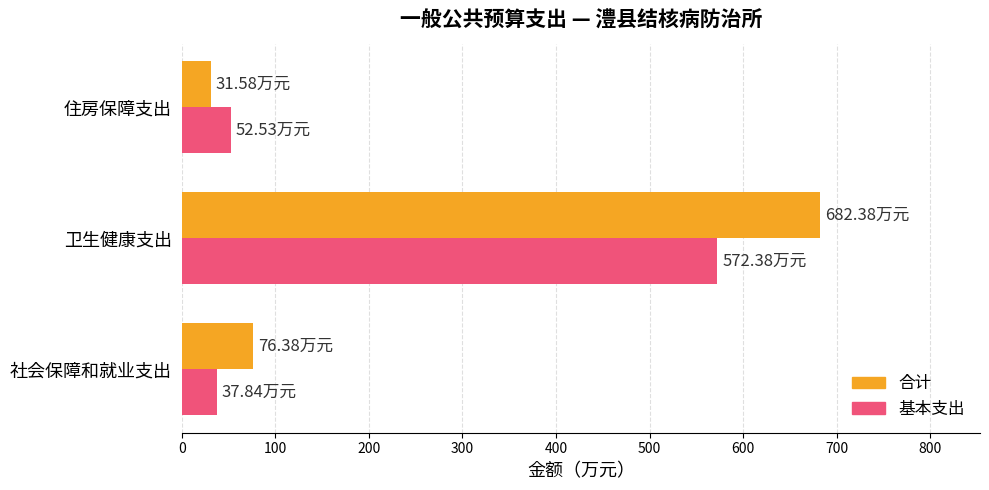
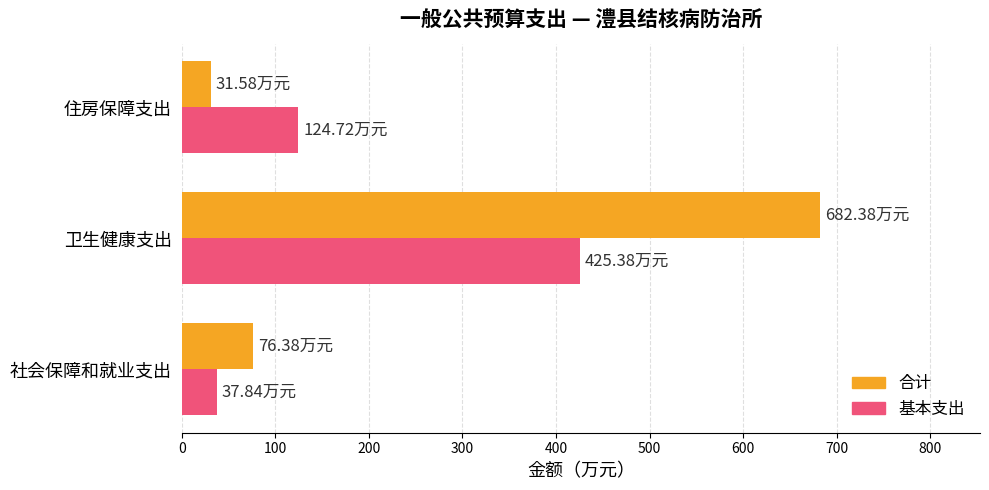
  {
    "合计": {
      "住房保障支出": 31.58,
      "卫生健康支出": 682.38,
      "社会保障和就业支出": 76.38
    },
    "基本支出": {
-     "住房保障支出": 52.53,
-     "卫生健康支出": 572.38,
+     "住房保障支出": 124.72,
+     "卫生健康支出": 425.38,
      "社会保障和就业支出": 37.84
    }
  }
